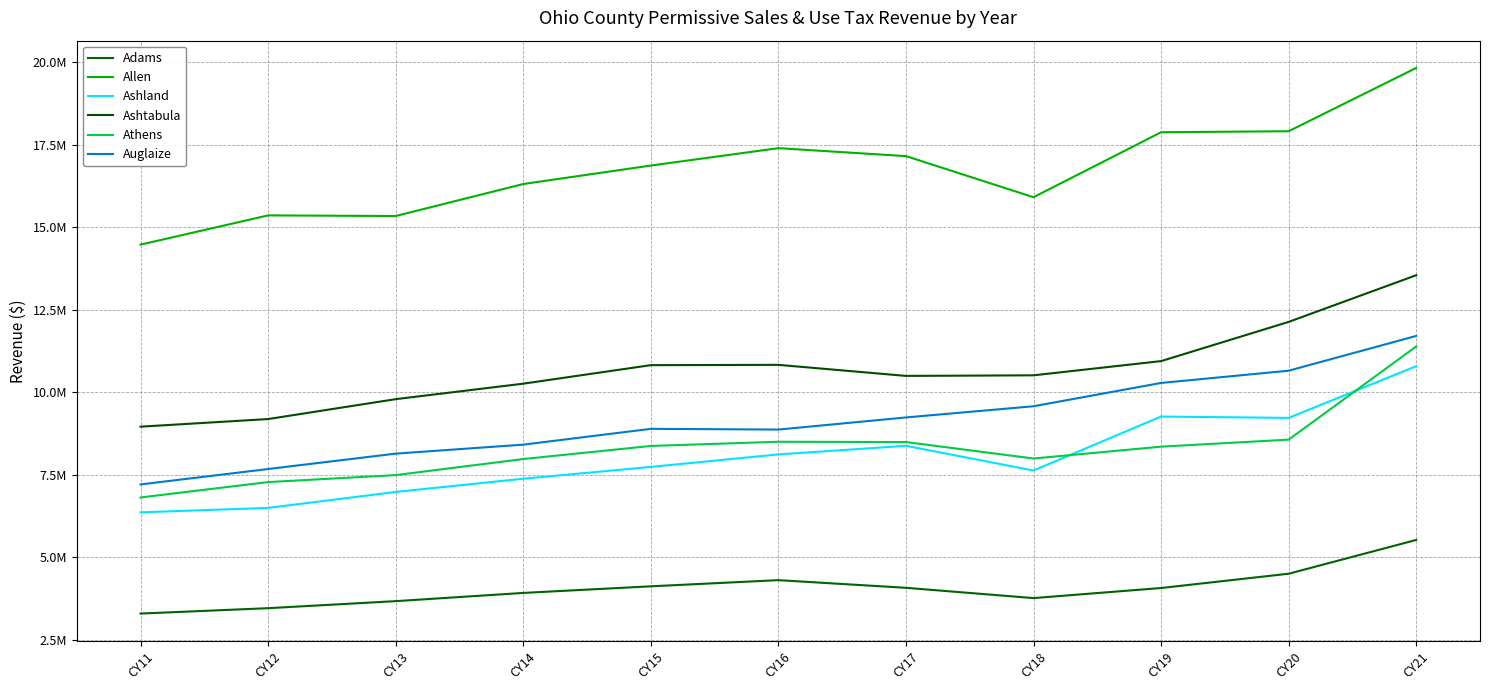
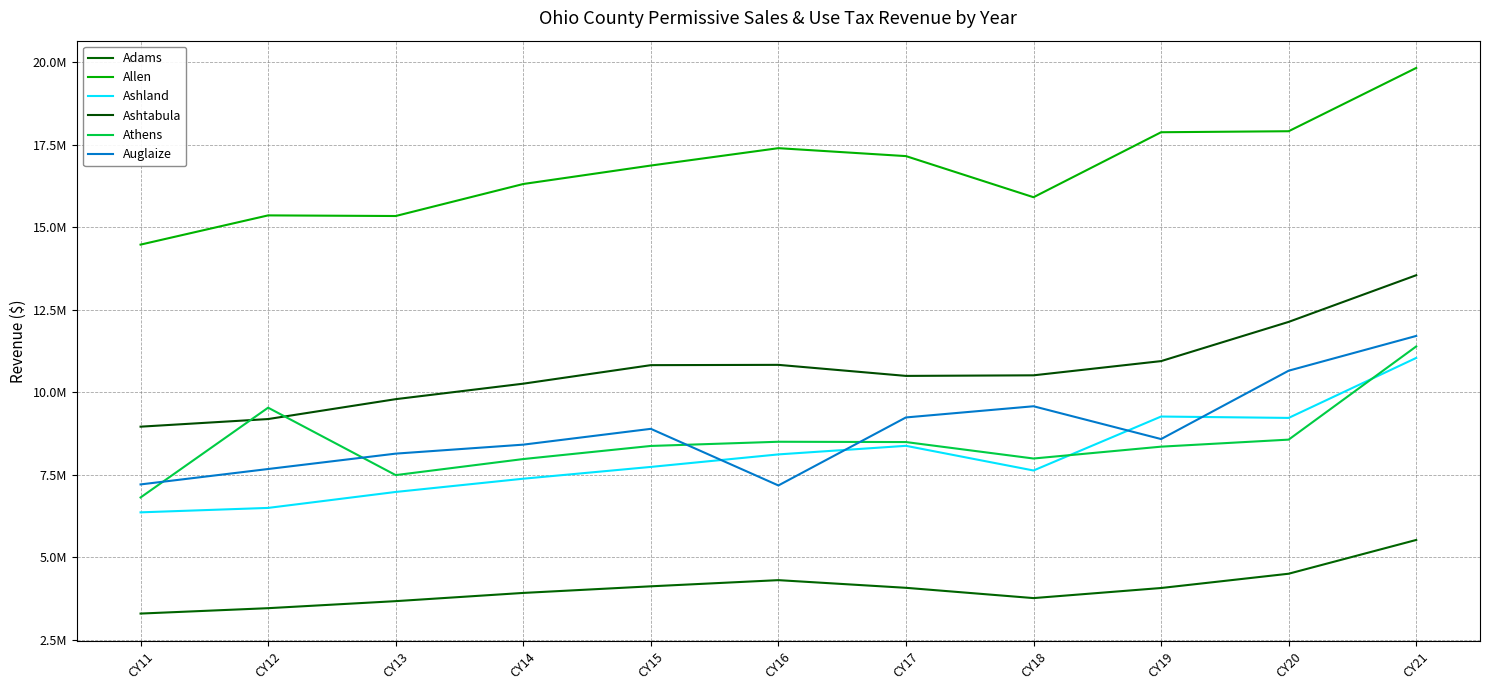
  {
    "Allen": {
      "CY11": 14500000,
      "CY12": 15400000,
      "CY13": 15300000,
      "CY14": 16300000,
      "CY15": 16900000,
      "CY16": 17400000,
      "CY17": 17200000,
      "CY18": 15900000,
      "CY19": 17900000,
      "CY20": 17900000,
      "CY21": 19800000
    },
    "Ashland": {
      "CY11": 6400000,
      "CY12": 6500000,
      "CY13": 7000000,
      "CY14": 7400000,
      "CY15": 7700000,
      "CY16": 8100000,
      "CY17": 8400000,
      "CY18": 7600000,
      "CY19": 9300000,
      "CY20": 9200000,
-     "CY21": 10800000
+     "CY21": 11000000
    },
    "Athens": {
      "CY11": 6800000,
-     "CY12": 7300000,
+     "CY12": 9500000,
      "CY13": 7500000,
      "CY14": 8000000,
      "CY15": 8400000,
      "CY16": 8500000,
      "CY17": 8500000,
      "CY18": 8000000,
      "CY19": 8400000,
      "CY20": 8600000,
      "CY21": 11400000
    },
    "Auglaize": {
      "CY11": 7200000,
      "CY12": 7700000,
      "CY13": 8100000,
      "CY14": 8400000,
      "CY15": 8900000,
-     "CY16": 8900000,
+     "CY16": 7200000,
      "CY17": 9200000,
      "CY18": 9600000,
-     "CY19": 10300000,
+     "CY19": 8600000,
      "CY20": 10700000,
      "CY21": 11700000
    }
  }
